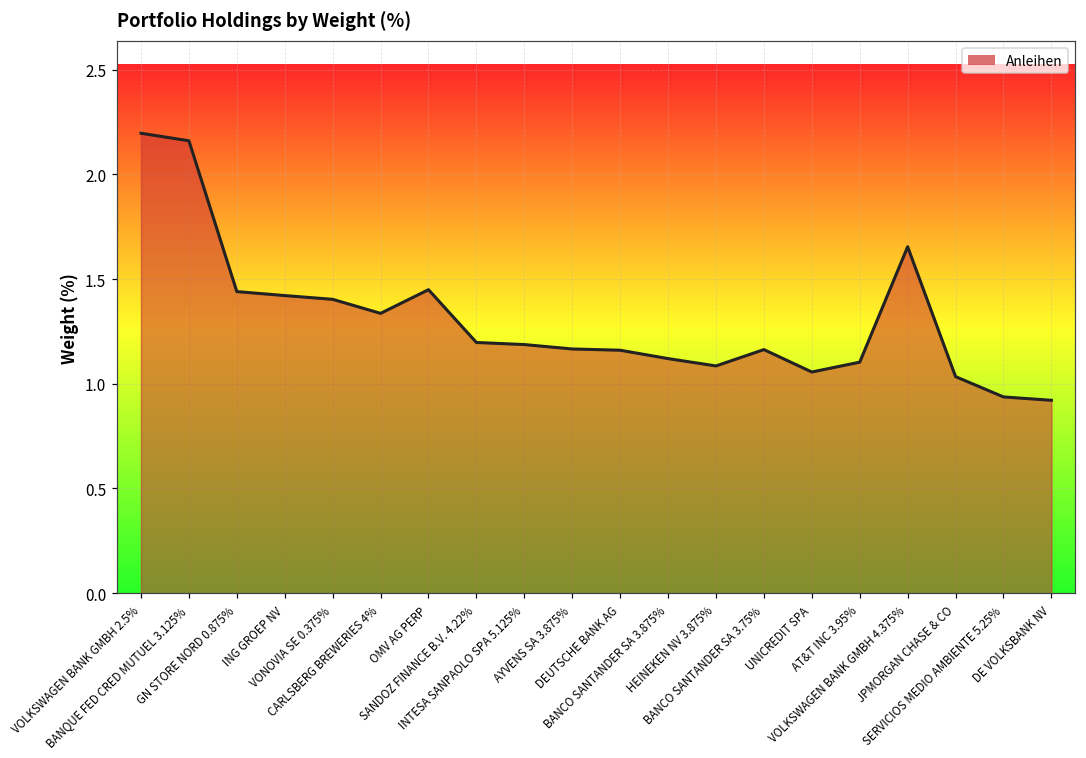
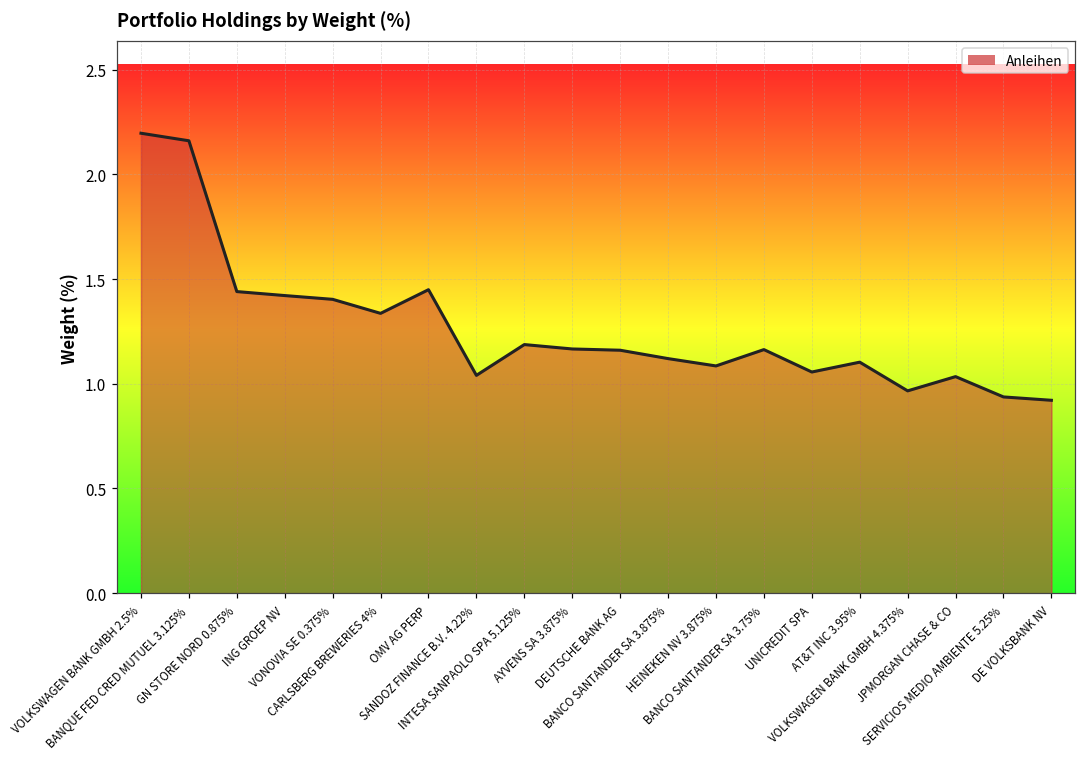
  {
    "VOLKSWAGEN BANK GMBH 2.5%": 2.20,
    "BANQUE FED CRED MUTUEL 3.125%": 2.16,
    "GN STORE NORD 0.875%": 1.44,
    "ING GROEP NV": 1.42,
    "VONOVIA SE 0.375%": 1.40,
    "CARLSBERG BREWERIES 4%": 1.34,
    "OMV AG PERP": 1.45,
-   "SANDOZ FINANCE B.V. 4.22%": 1.20,
+   "SANDOZ FINANCE B.V. 4.22%": 1.04,
    "INTESA SANPAOLO SPA 5.125%": 1.19,
    "AYVENS SA 3.875%": 1.17,
    "DEUTSCHE BANK AG": 1.16,
    "BANCO SANTANDER SA 3.875%": 1.12,
    "HEINEKEN NV 3.875%": 1.09,
    "BANCO SANTANDER SA 3.75%": 1.16,
    "UNICREDIT SPA": 1.06,
    "AT&T INC 3.95%": 1.10,
-   "VOLKSWAGEN BANK GMBH 4.375%": 1.65,
+   "VOLKSWAGEN BANK GMBH 4.375%": 0.97,
    "JPMORGAN CHASE & CO": 1.03,
    "SERVICIOS MEDIO AMBIENTE 5.25%": 0.94,
    "DE VOLKSBANK NV": 0.92
  }
